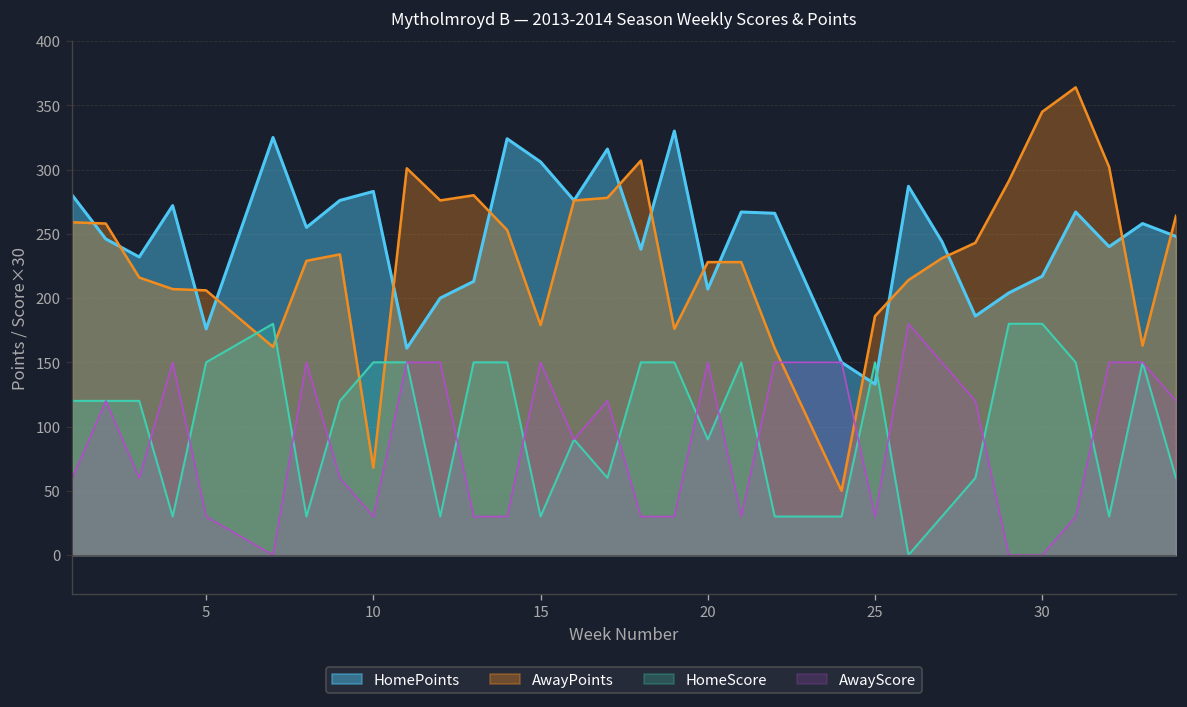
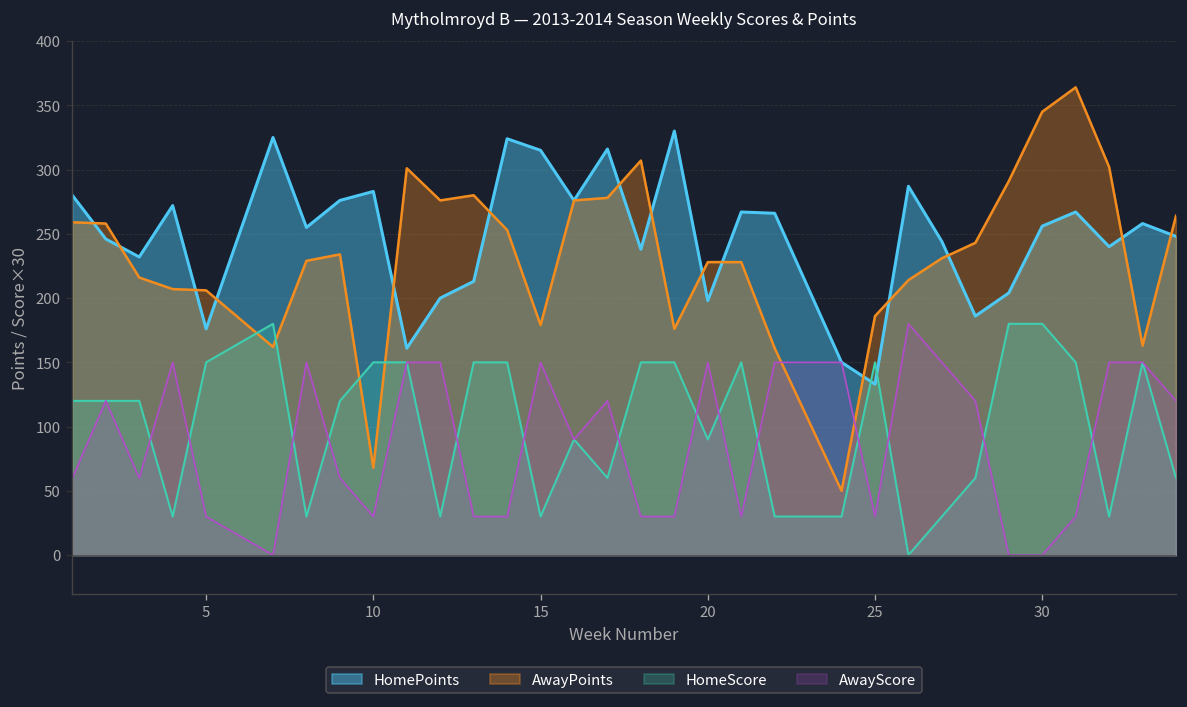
  {
    "HomePoints": {
      "5": 176,
      "10": 283,
-     "15": 306,
-     "20": 207,
+     "15": 315,
+     "20": 198,
      "25": 133,
-     "30": 217
+     "30": 256
    },
    "AwayPoints": {
      "5": 206,
      "10": 68,
      "15": 179,
      "20": 228,
      "25": 186,
      "30": 345
    },
    "HomeScore": {
      "5": 150,
      "10": 150,
      "15": 30,
      "20": 90,
      "25": 150,
      "30": 180
    },
    "AwayScore": {
      "5": 30,
      "10": 30,
      "15": 150,
      "20": 150,
      "25": 30,
      "30": 0
    }
  }
